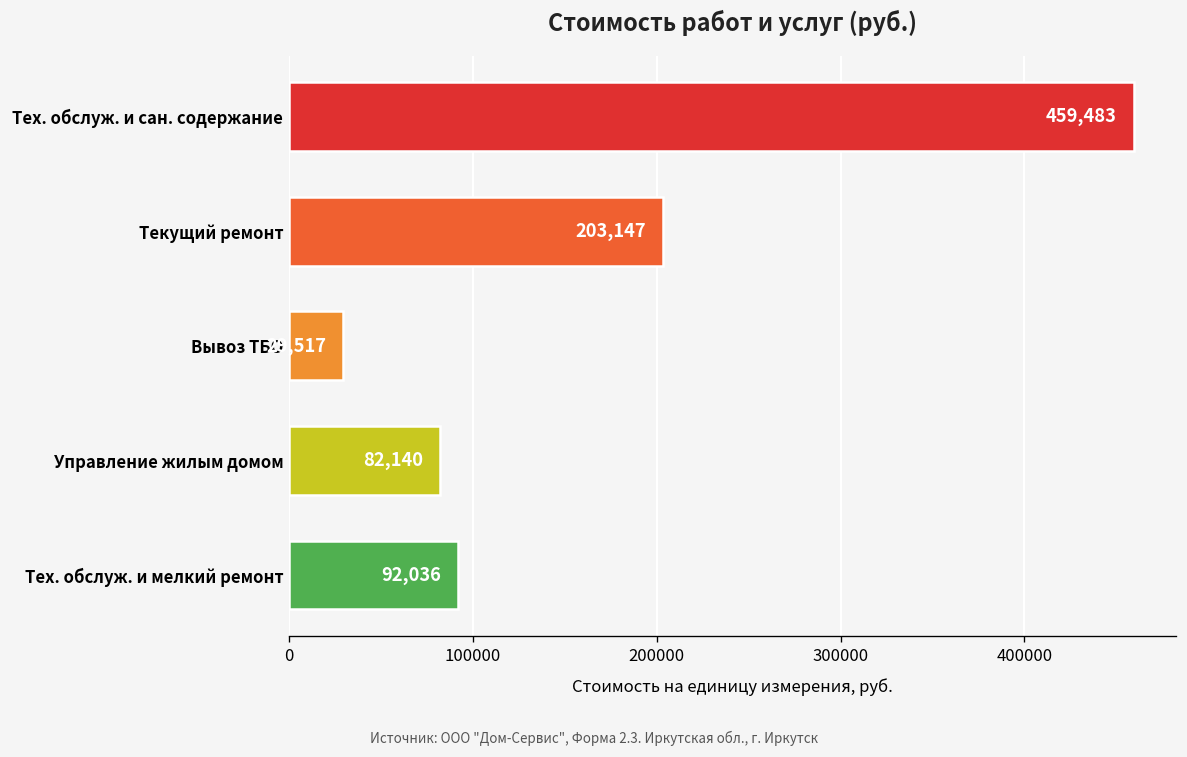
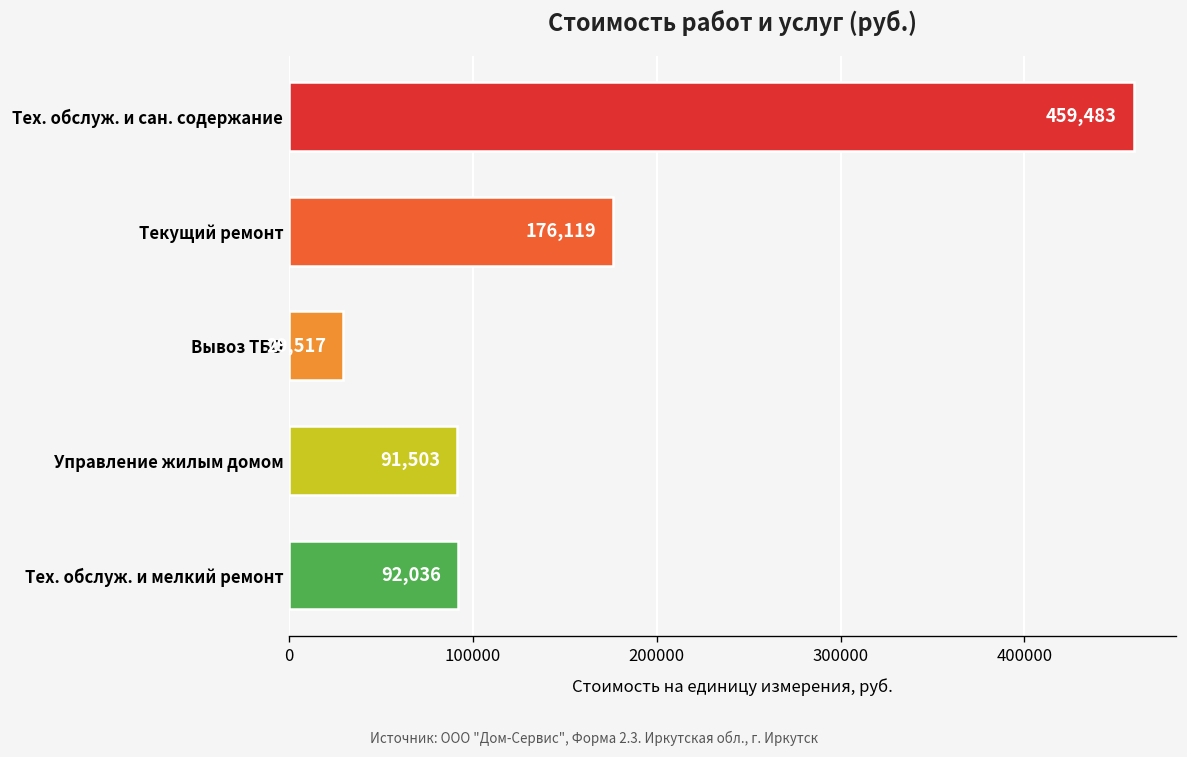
  {
    "Тех. обслуж. и сан. содержание": "459,483",
-   "Текущий ремонт": "203,147",
+   "Текущий ремонт": "176,119",
    "Вывоз ТБО": "29,517",
-   "Управление жилым домом": "82,140",
+   "Управление жилым домом": "91,503",
    "Тех. обслуж. и мелкий ремонт": "92,036"
  }
